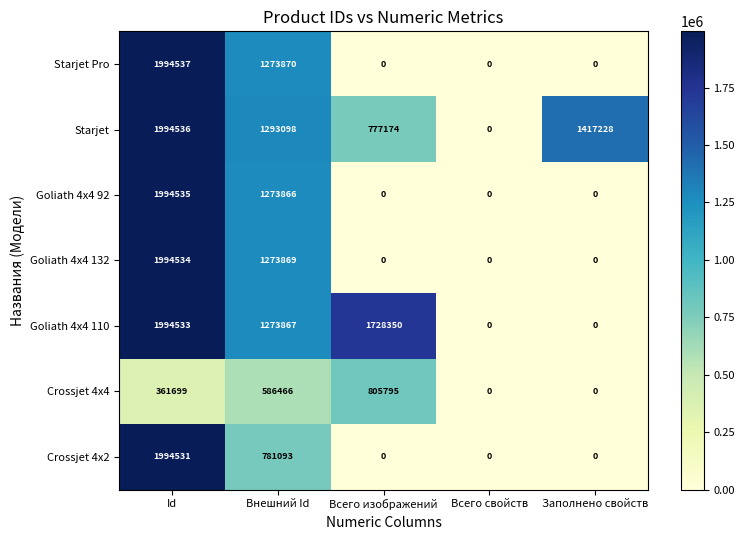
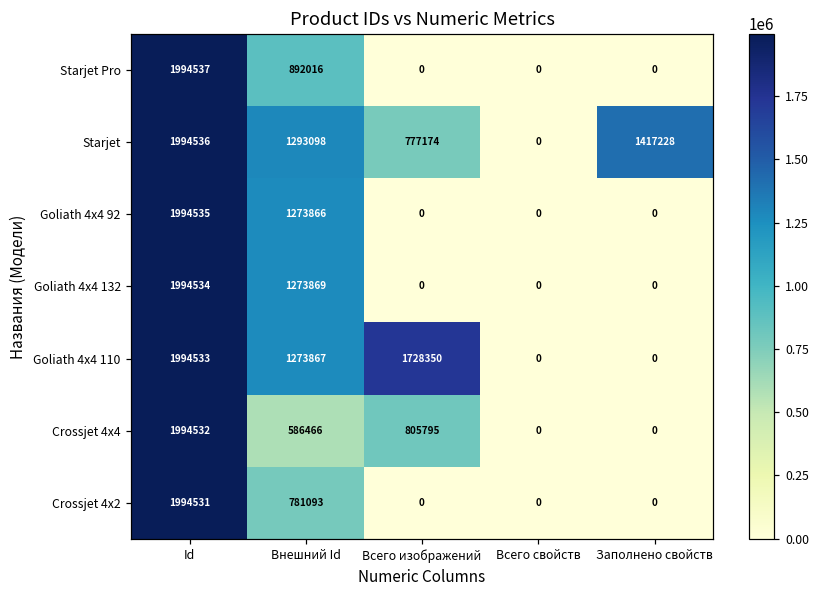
  {
    "Starjet Pro": {
      "Id": 1994537,
-     "Внешний Id": 1273870,
+     "Внешний Id": 892016,
      "Всего изображений": 0,
      "Всего свойств": 0,
      "Заполнено свойств": 0
    },
    "Starjet": {
      "Id": 1994536,
      "Внешний Id": 1293098,
      "Всего изображений": 777174,
      "Всего свойств": 0,
      "Заполнено свойств": 1417228
    },
    "Goliath 4x4 92": {
      "Id": 1994535,
      "Внешний Id": 1273866,
      "Всего изображений": 0,
      "Всего свойств": 0,
      "Заполнено свойств": 0
    },
    "Goliath 4x4 132": {
      "Id": 1994534,
      "Внешний Id": 1273869,
      "Всего изображений": 0,
      "Всего свойств": 0,
      "Заполнено свойств": 0
    },
    "Goliath 4x4 110": {
      "Id": 1994533,
      "Внешний Id": 1273867,
      "Всего изображений": 1728350,
      "Всего свойств": 0,
      "Заполнено свойств": 0
    },
    "Crossjet 4x4": {
-     "Id": 361699,
+     "Id": 1994532,
      "Внешний Id": 586466,
      "Всего изображений": 805795,
      "Всего свойств": 0,
      "Заполнено свойств": 0
    },
    "Crossjet 4x2": {
      "Id": 1994531,
      "Внешний Id": 781093,
      "Всего изображений": 0,
      "Всего свойств": 0,
      "Заполнено свойств": 0
    }
  }
